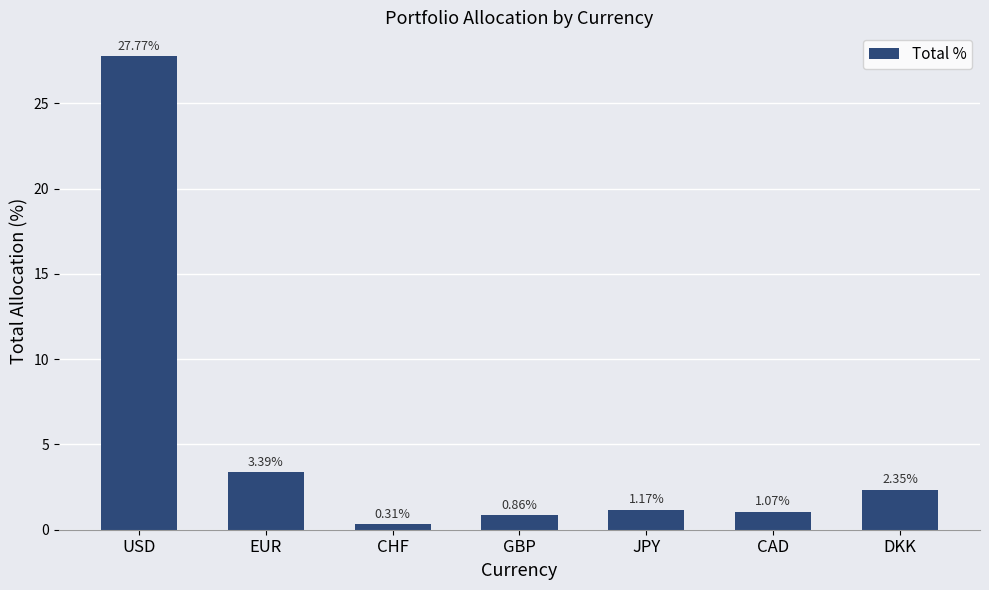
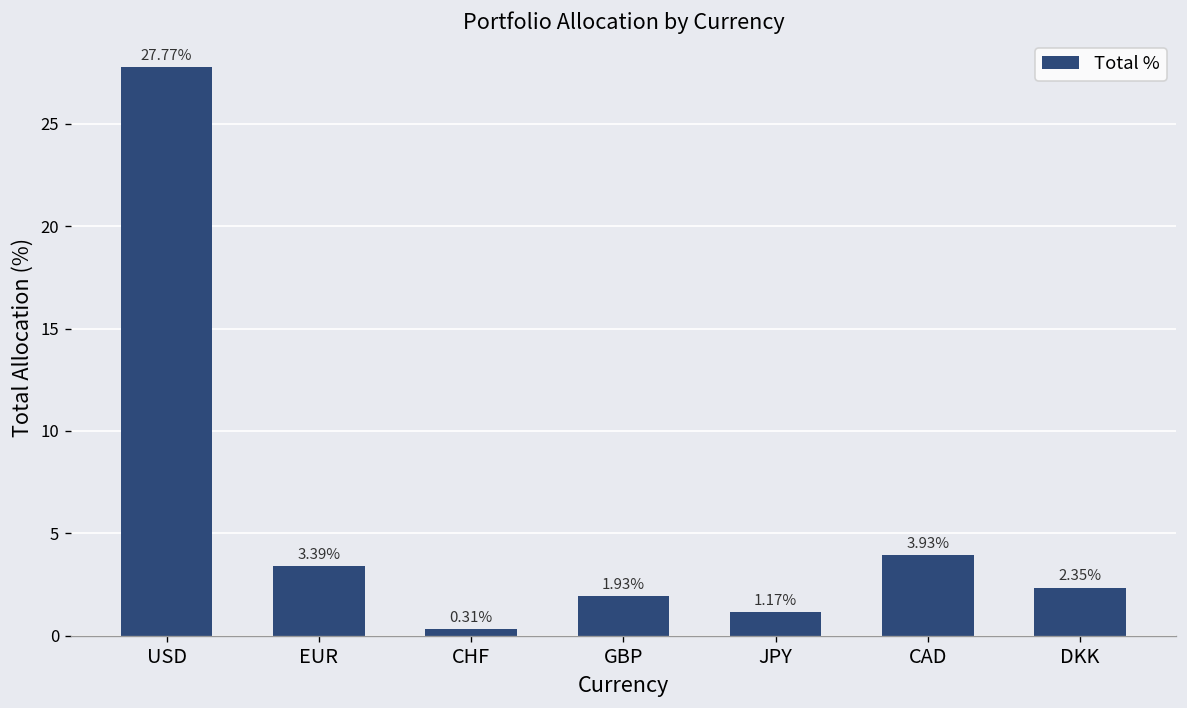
  {
    "USD": "27.77%",
    "EUR": "3.39%",
    "CHF": "0.31%",
-   "GBP": "0.86%",
+   "GBP": "1.93%",
    "JPY": "1.17%",
-   "CAD": "1.07%",
+   "CAD": "3.93%",
    "DKK": "2.35%"
  }
